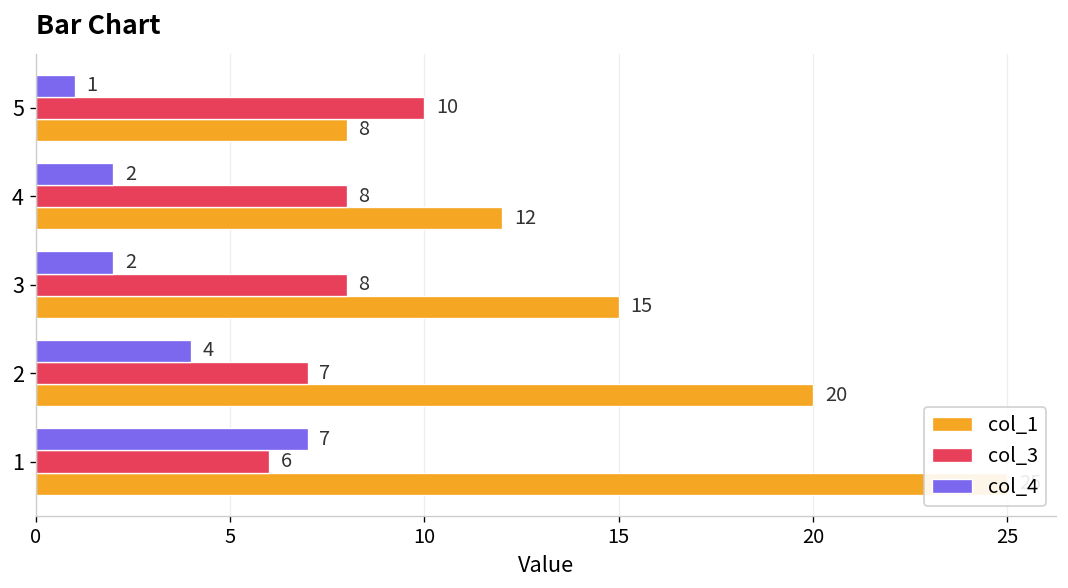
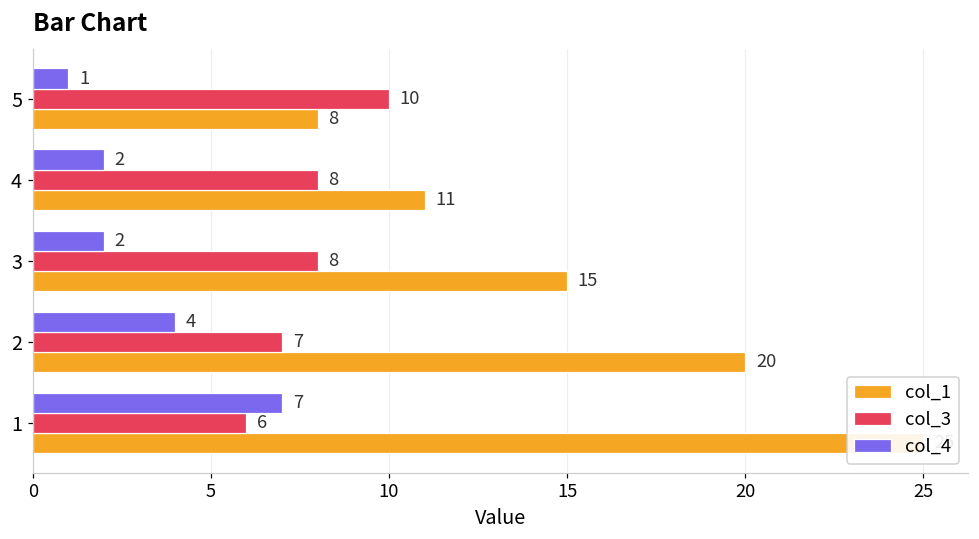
  {
    "col_1": {
      "5": 8,
-     "4": 12,
+     "4": 11,
      "3": 15,
      "2": 20
    },
    "col_3": {
      "5": 10,
      "4": 8,
      "3": 8,
      "2": 7,
      "1": 6
    },
    "col_4": {
      "5": 1,
      "4": 2,
      "3": 2,
      "2": 4,
      "1": 7
    }
  }
